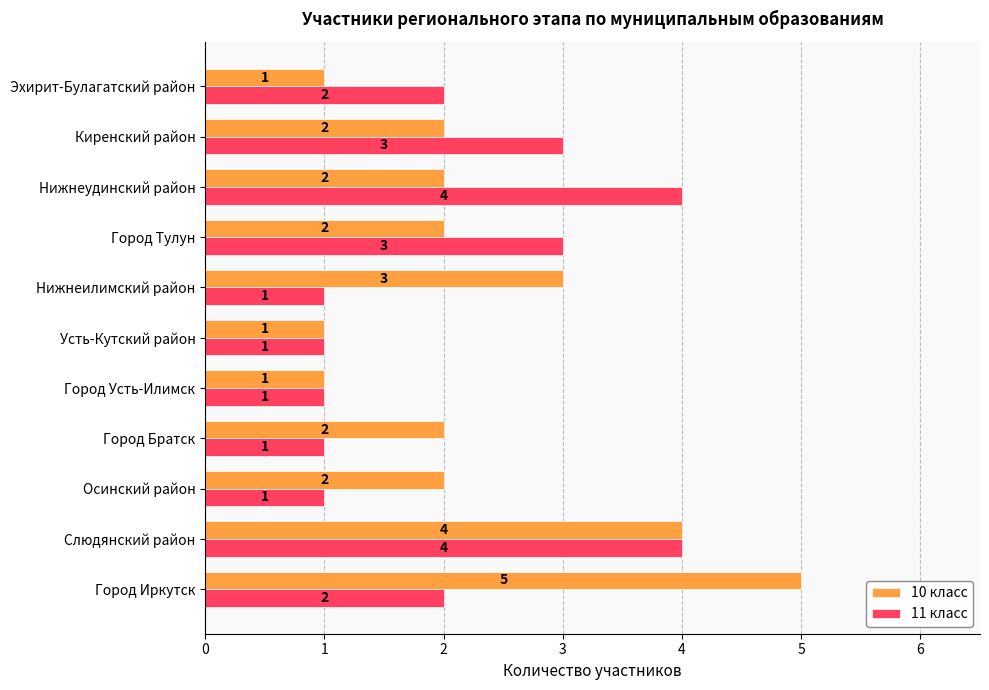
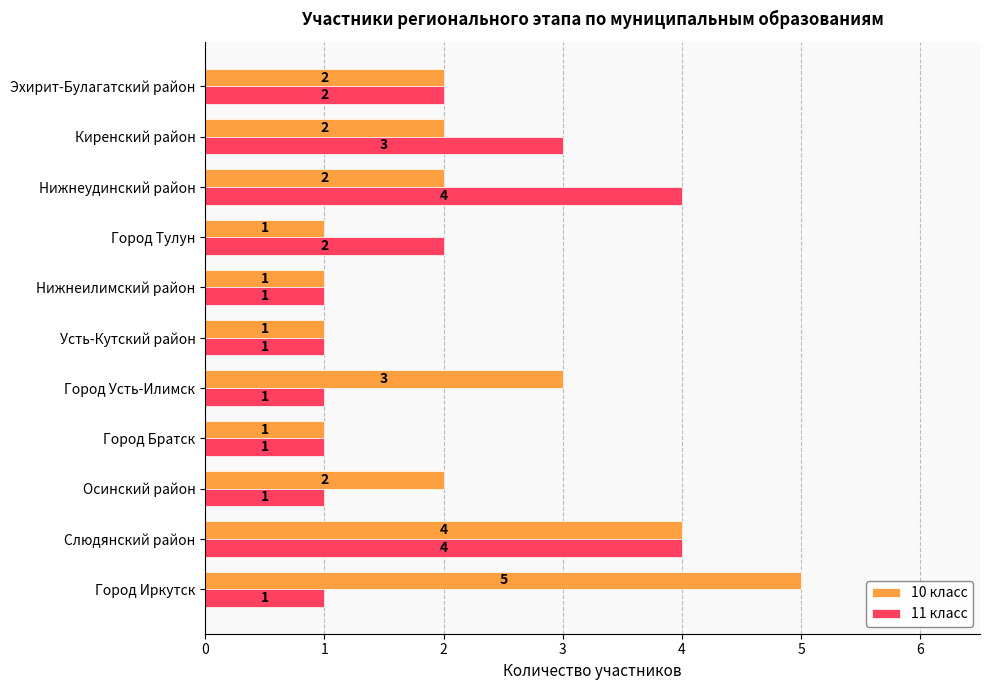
  {
    "10 класс": {
-     "Эхирит-Булагатский район": 1,
+     "Эхирит-Булагатский район": 2,
      "Киренский район": 2,
      "Нижнеудинский район": 2,
-     "Город Тулун": 2,
-     "Нижнеилимский район": 3,
+     "Город Тулун": 1,
+     "Нижнеилимский район": 1,
      "Усть-Кутский район": 1,
-     "Город Усть-Илимск": 1,
-     "Город Братск": 2,
+     "Город Усть-Илимск": 3,
+     "Город Братск": 1,
      "Осинский район": 2,
      "Слюдянский район": 4,
      "Город Иркутск": 5
    },
    "11 класс": {
      "Эхирит-Булагатский район": 2,
      "Киренский район": 3,
      "Нижнеудинский район": 4,
-     "Город Тулун": 3,
+     "Город Тулун": 2,
      "Нижнеилимский район": 1,
      "Усть-Кутский район": 1,
      "Город Усть-Илимск": 1,
      "Город Братск": 1,
      "Осинский район": 1,
      "Слюдянский район": 4,
-     "Город Иркутск": 2
+     "Город Иркутск": 1
    }
  }
